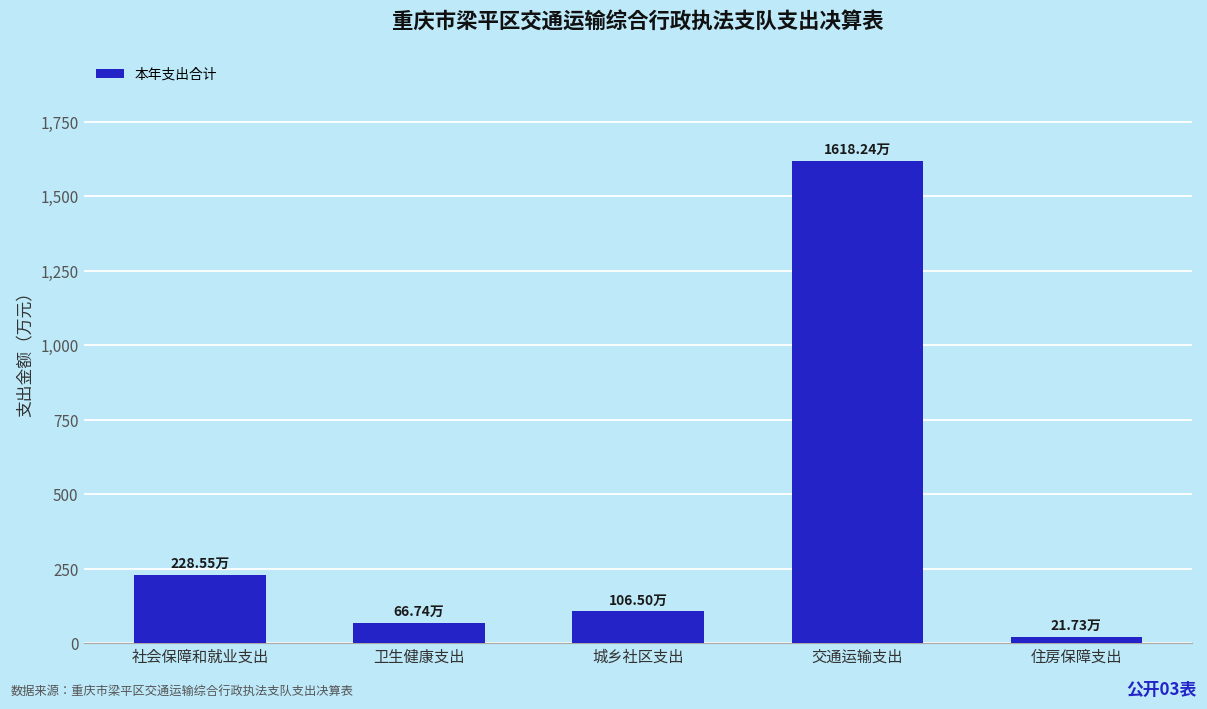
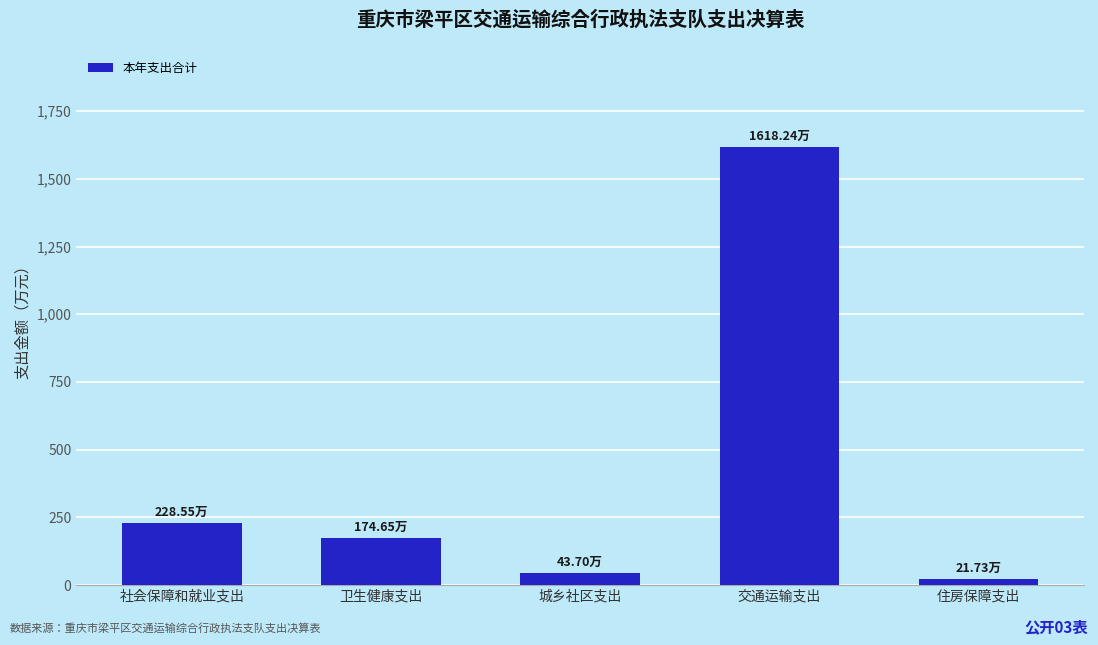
  {
    "社会保障和就业支出": "228.55万",
-   "卫生健康支出": "66.74万",
-   "城乡社区支出": "106.50万",
+   "卫生健康支出": "174.65万",
+   "城乡社区支出": "43.70万",
    "交通运输支出": "1618.24万",
    "住房保障支出": "21.73万"
  }
